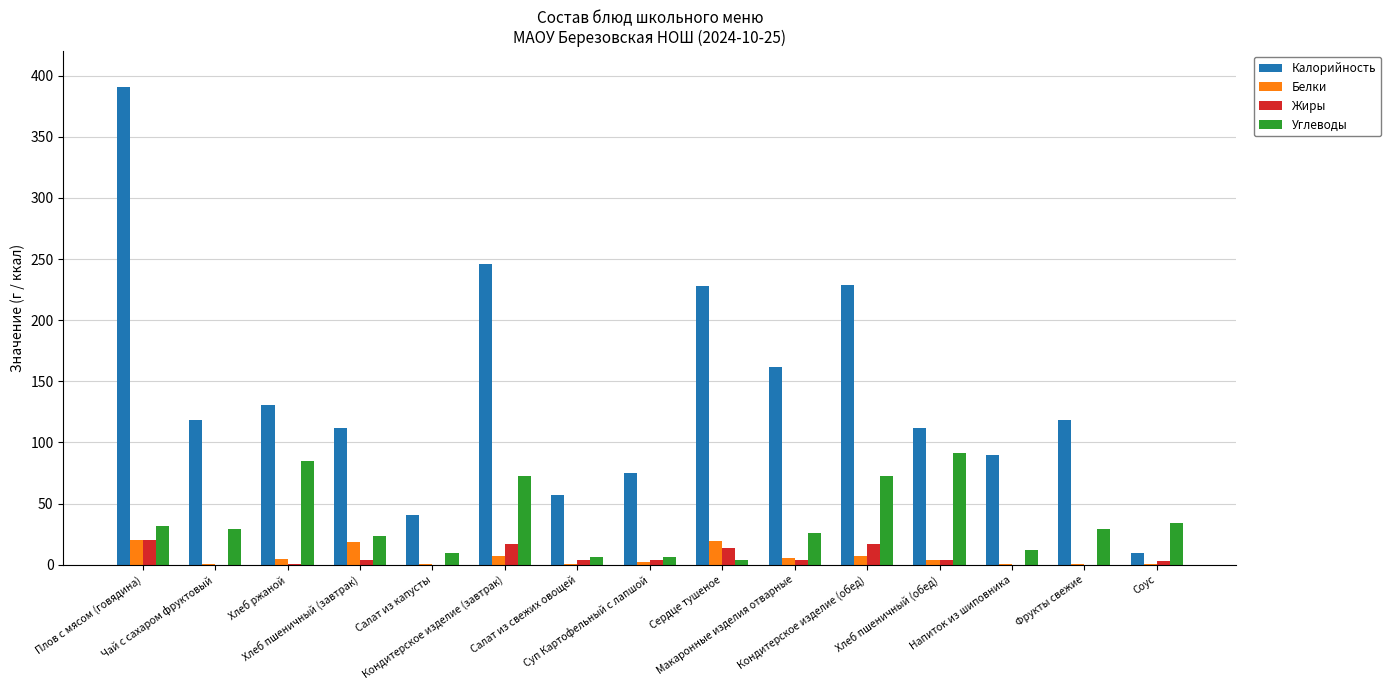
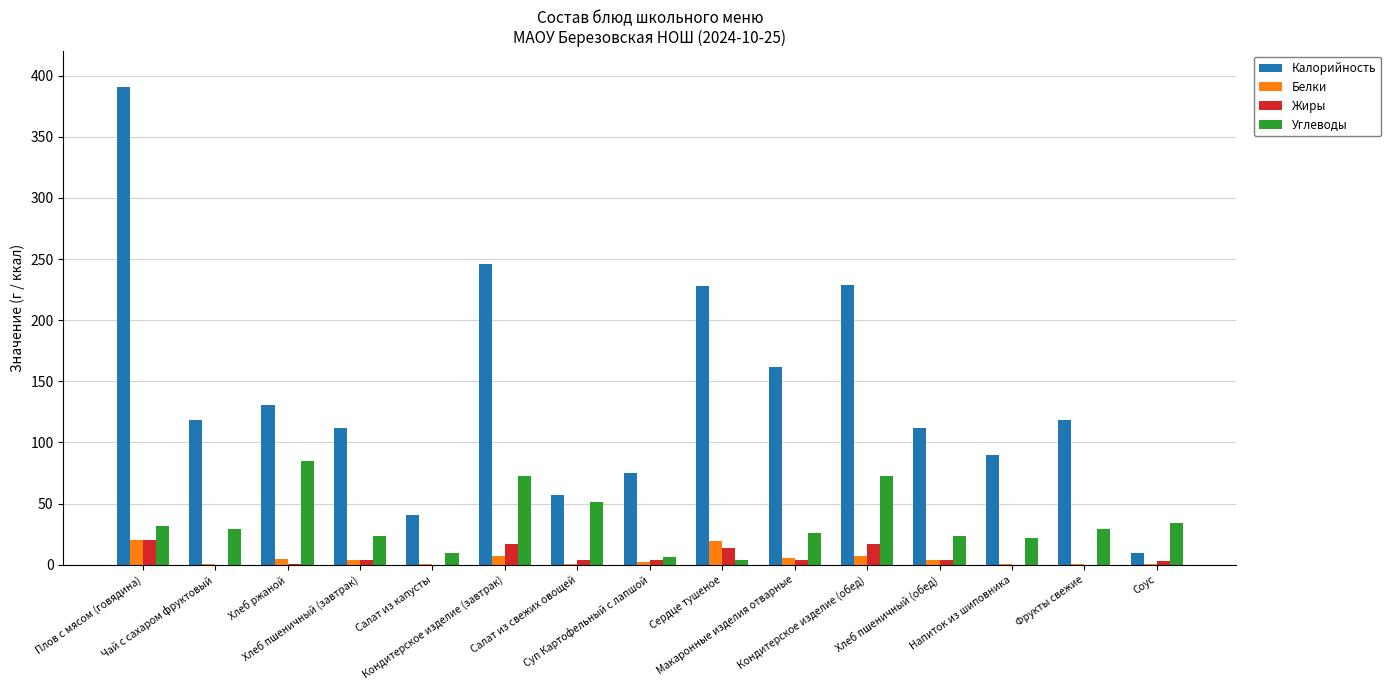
  {
    "Калорийность": {
      "Плов с мясом (говядина)": 391,
      "Чай с сахаром фруктовый": 118,
      "Хлеб ржаной": 131,
      "Хлеб пшеничный (завтрак)": 112,
      "Салат из капусты": 41,
      "Кондитерское изделие (завтрак)": 246,
      "Салат из свежих овощей": 57,
      "Суп Картофельный с лапшой": 75,
      "Сердце тушеное": 228,
      "Макаронные изделия отварные": 161,
      "Кондитерское изделие (обед)": 229,
      "Хлеб пшеничный (обед)": 112,
      "Напиток из шиповника": 90,
      "Фрукты свежие": 118,
      "Соус": 10
    },
    "Белки": {
      "Плов с мясом (говядина)": 20,
      "Хлеб ржаной": 5,
-     "Хлеб пшеничный (завтрак)": 19,
+     "Хлеб пшеничный (завтрак)": 4,
      "Кондитерское изделие (завтрак)": 8,
      "Суп Картофельный с лапшой": 2,
      "Сердце тушеное": 20,
      "Макаронные изделия отварные": 5,
      "Кондитерское изделие (обед)": 8,
      "Хлеб пшеничный (обед)": 4
    },
    "Жиры": {
      "Плов с мясом (говядина)": 21,
      "Чай с сахаром фруктовый": 0,
      "Хлеб пшеничный (завтрак)": 4,
      "Кондитерское изделие (завтрак)": 17,
      "Салат из свежих овощей": 4,
      "Суп Картофельный с лапшой": 4,
      "Сердце тушеное": 14,
      "Макаронные изделия отварные": 4,
      "Кондитерское изделие (обед)": 17,
      "Хлеб пшеничный (обед)": 4,
      "Напиток из шиповника": 0,
      "Фрукты свежие": 0,
      "Соус": 3
    },
    "Углеводы": {
      "Плов с мясом (говядина)": 32,
      "Чай с сахаром фруктовый": 29,
      "Хлеб ржаной": 85,
      "Хлеб пшеничный (завтрак)": 23,
      "Салат из капусты": 10,
      "Кондитерское изделие (завтрак)": 73,
-     "Салат из свежих овощей": 6,
+     "Салат из свежих овощей": 51,
      "Суп Картофельный с лапшой": 7,
      "Сердце тушеное": 4,
      "Макаронные изделия отварные": 26,
      "Кондитерское изделие (обед)": 73,
-     "Хлеб пшеничный (обед)": 91,
-     "Напиток из шиповника": 12,
+     "Хлеб пшеничный (обед)": 23,
+     "Напиток из шиповника": 22,
      "Фрукты свежие": 29,
      "Соус": 34
    }
  }
